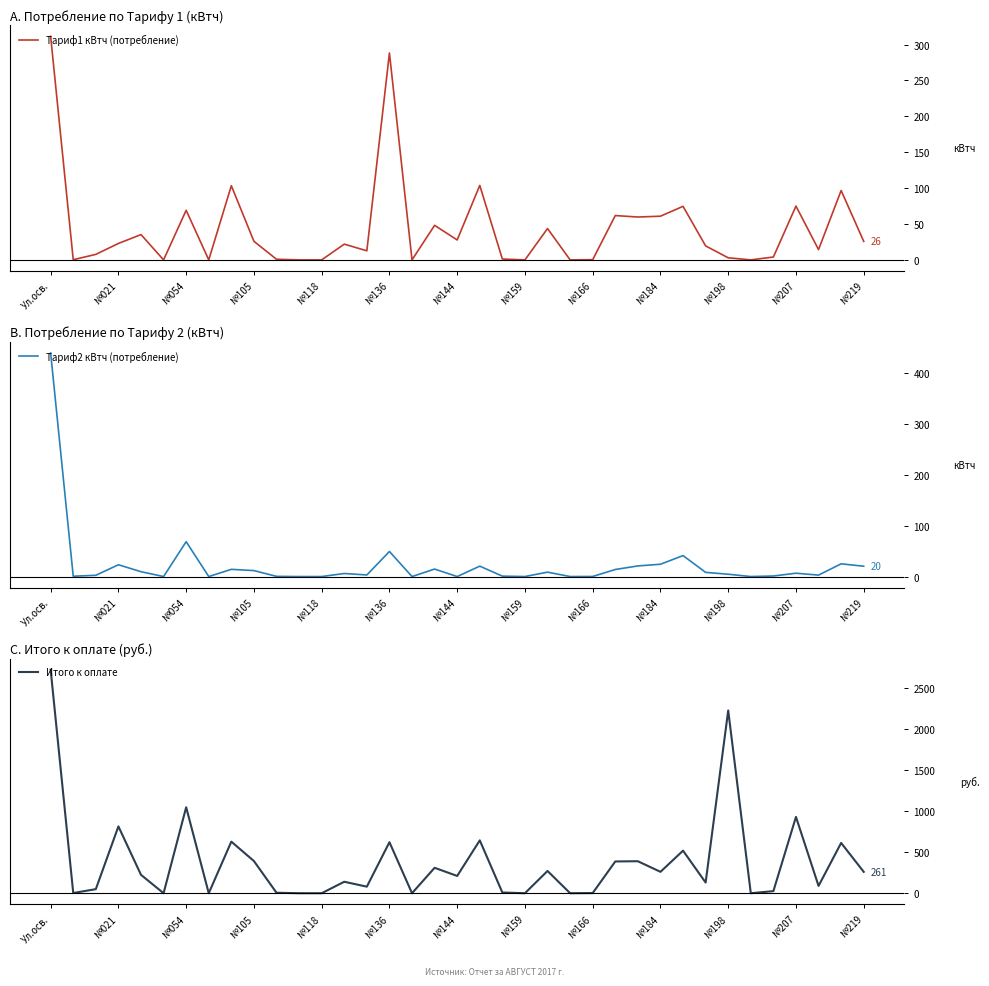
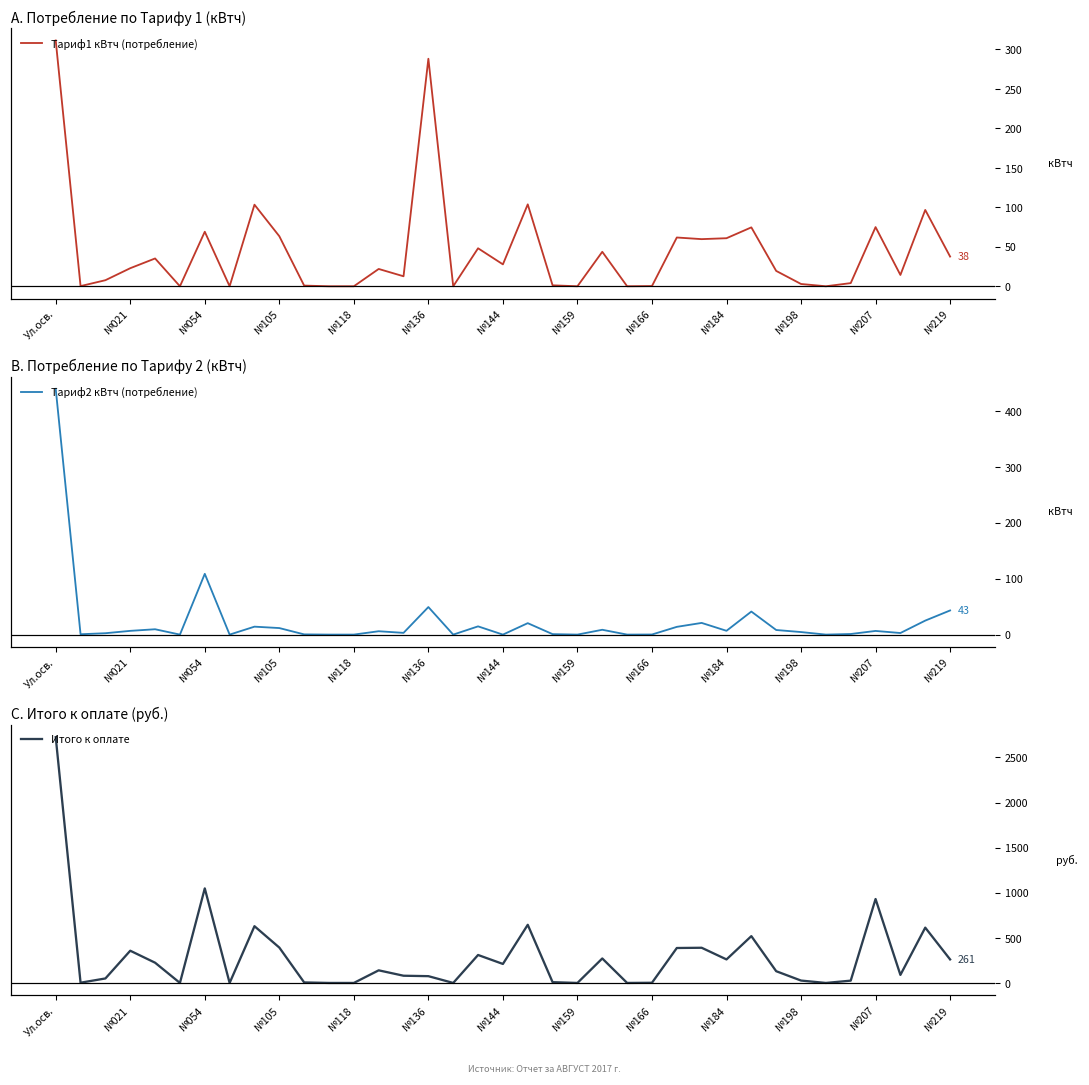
  {
    "A. Потребление по Тарифу 1 (кВтч)": {
-     "№105": 30,
-     "№219": 26
+     "№105": 60,
+     "№219": 38
    },
    "B. Потребление по Тарифу 2 (кВтч)": {
-     "№021": 20,
-     "№054": 70,
-     "№184": 20,
-     "№219": 20
+     "№021": 10,
+     "№054": 110,
+     "№184": 10,
+     "№219": 43
    },
    "C. Итого к оплате (руб.)": {
      "Ул.осв.": 2700,
-     "№021": 800,
+     "№021": 400,
      "№054": 1000,
      "№105": 400,
      "№118": 0,
-     "№136": 600,
+     "№136": 100,
      "№144": 200,
      "№159": 0,
      "№166": 0,
      "№184": 300,
-     "№198": 2200,
+     "№198": 0,
      "№207": 900
    }
  }
